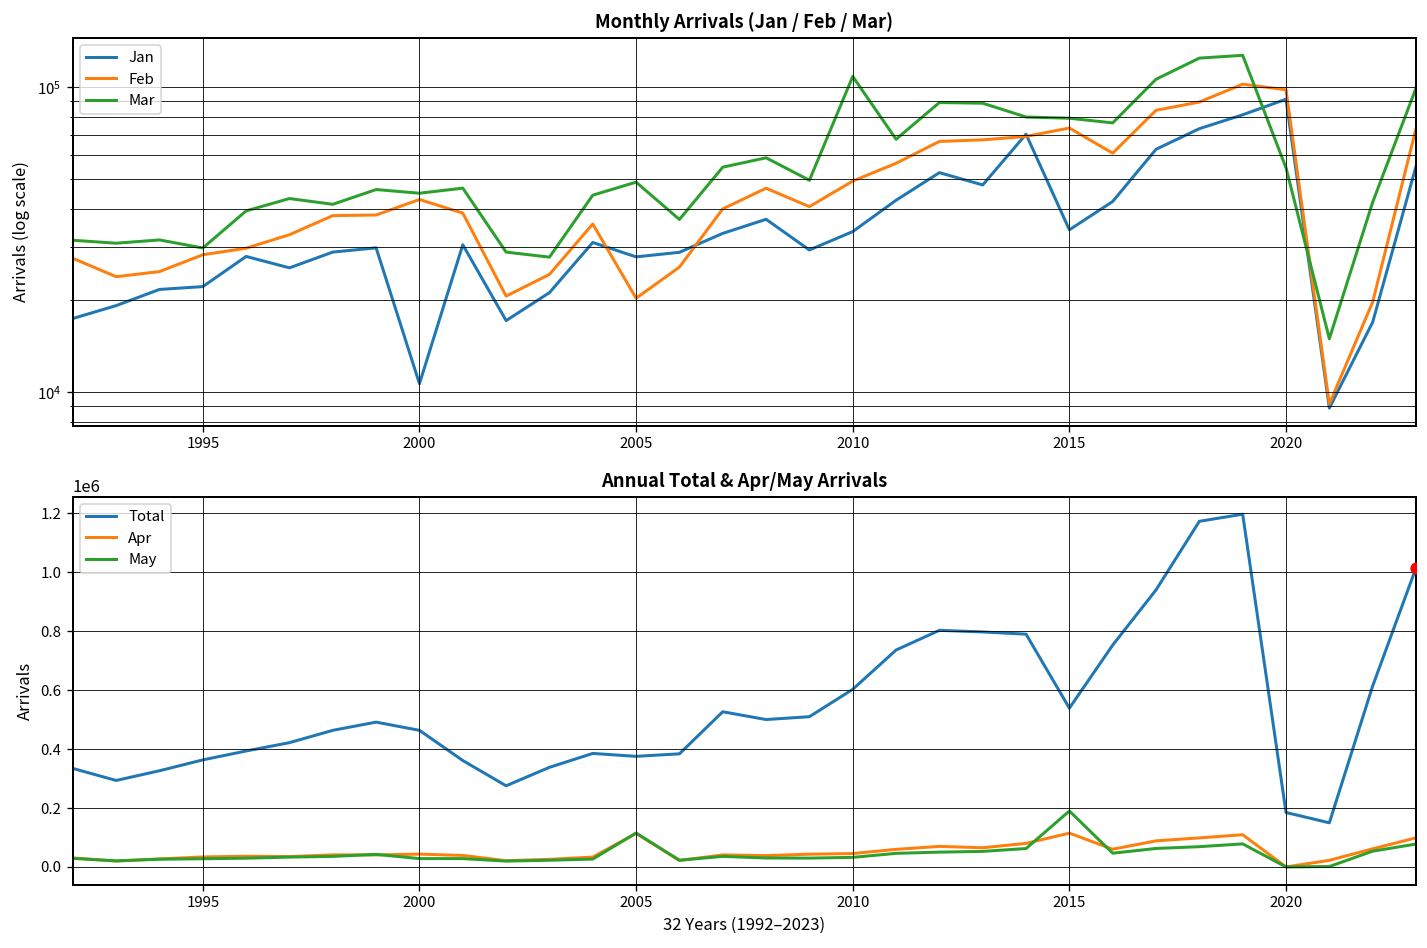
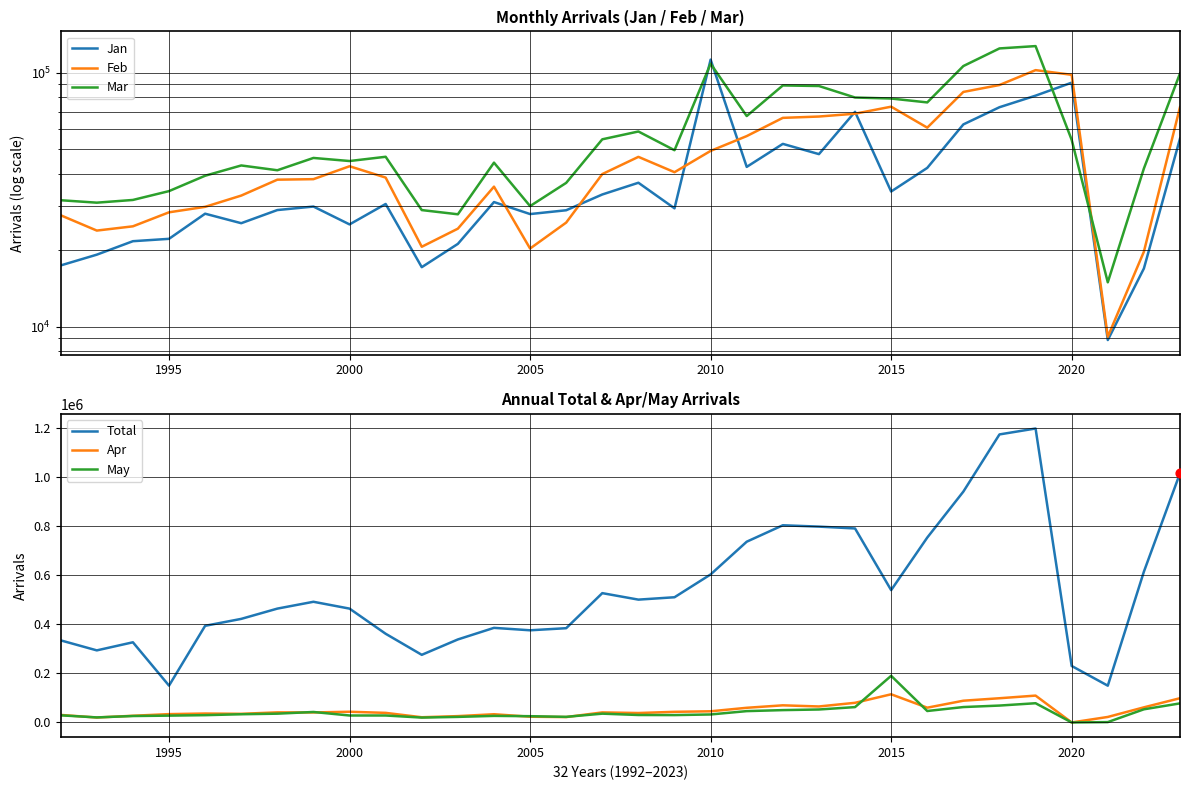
  {
    "Monthly Arrivals (Jan / Feb / Mar)": {
      "Jan": {
        "1995": 22000,
-       "2000": 10700,
+       "2000": 25000,
        "2005": 28000,
-       "2010": 34000,
+       "2010": 110000,
        "2015": 34000,
        "2020": 91000
      },
      "Feb": {
        "1995": 28000,
        "2000": 43000,
        "2005": 20000,
        "2010": 49000,
        "2015": 74000,
        "2020": 98000
      },
      "Mar": {
-       "1995": 30000,
+       "1995": 34000,
        "2000": 45000,
-       "2005": 49000,
+       "2005": 30000,
        "2010": 109000,
        "2015": 79000,
        "2020": 54000
      }
    },
    "Annual Total & Apr/May Arrivals": {
      "Total": {
-       "1995": 360000,
+       "1995": 150000,
        "2000": 460000,
        "2005": 380000,
        "2010": 600000,
        "2015": 540000,
-       "2020": 180000
+       "2020": 230000
      },
      "Apr": {
        "2000": 40000,
-       "2005": 110000,
+       "2005": 20000,
        "2010": 50000,
        "2015": 110000
      },
      "May": {
        "2000": 30000,
-       "2005": 120000,
+       "2005": 30000,
        "2010": 30000,
        "2015": 190000
      }
    }
  }
